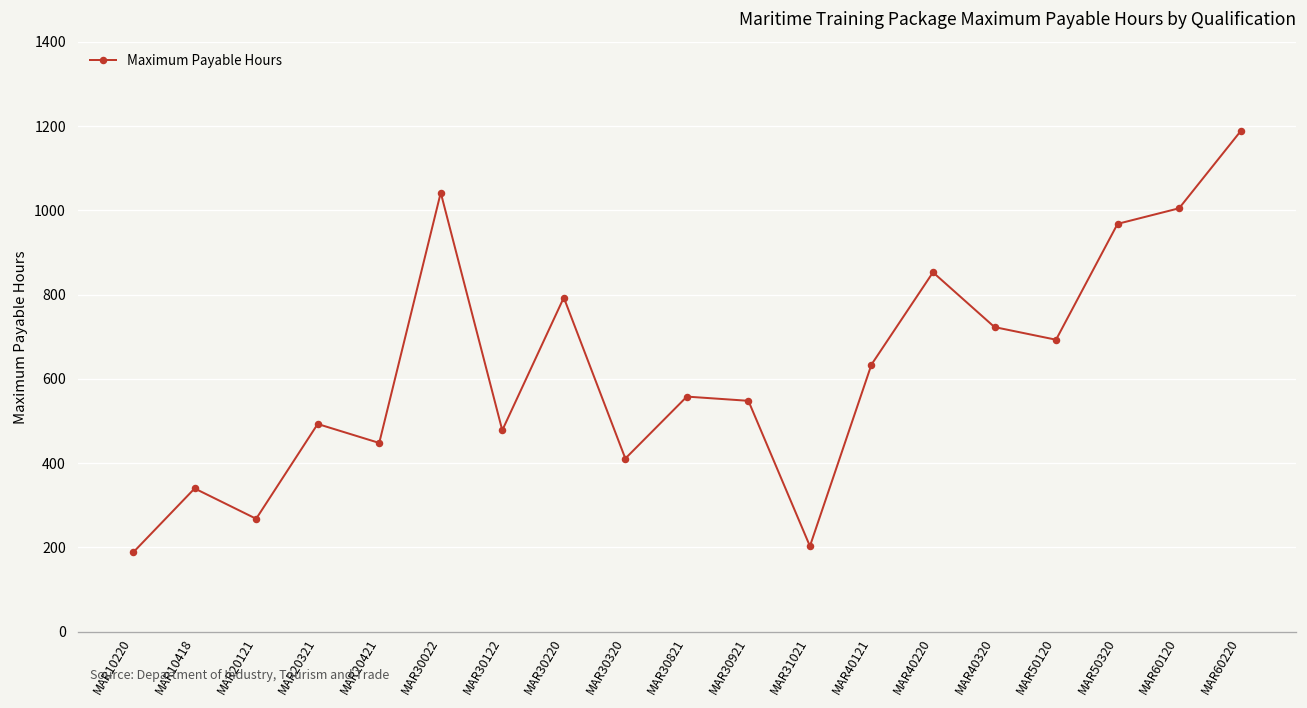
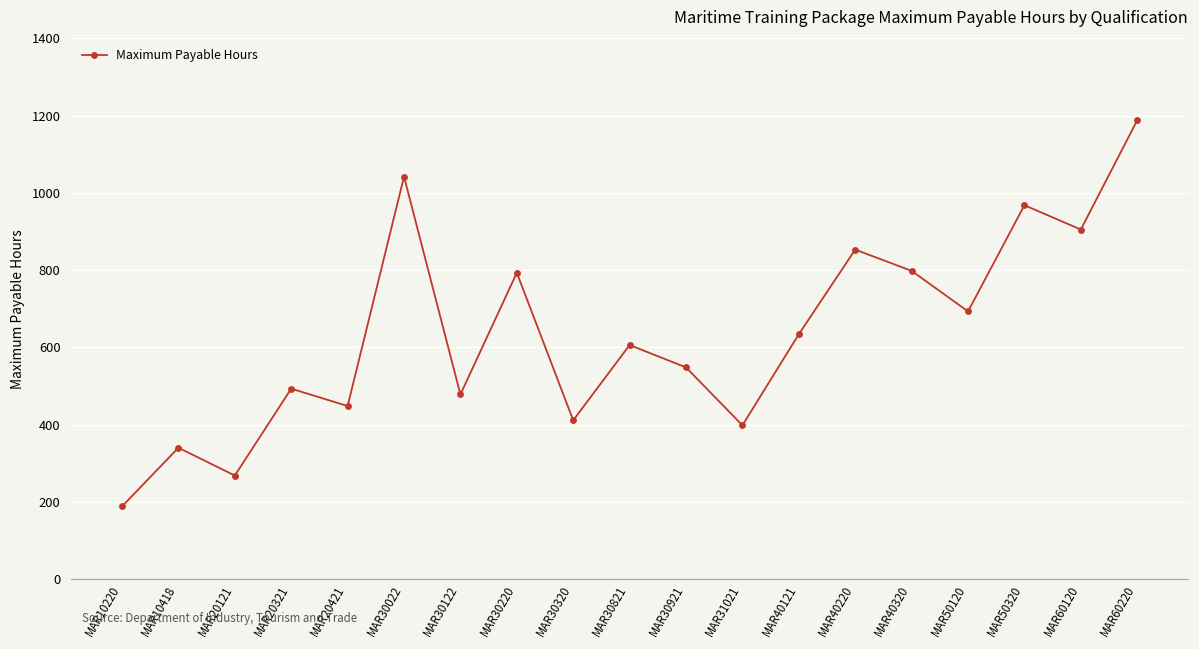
  {
    "MAR10220": 190,
    "MAR10418": 340,
    "MAR20121": 270,
    "MAR20321": 490,
    "MAR20421": 450,
    "MAR30022": 1040,
    "MAR30122": 480,
    "MAR30220": 790,
    "MAR30320": 410,
-   "MAR30821": 560,
+   "MAR30821": 610,
    "MAR30921": 550,
-   "MAR31021": 200,
+   "MAR31021": 400,
    "MAR40121": 630,
    "MAR40220": 850,
-   "MAR40320": 720,
+   "MAR40320": 800,
    "MAR50120": 690,
    "MAR50320": 970,
-   "MAR60120": 1010,
+   "MAR60120": 910,
    "MAR60220": 1190
  }
